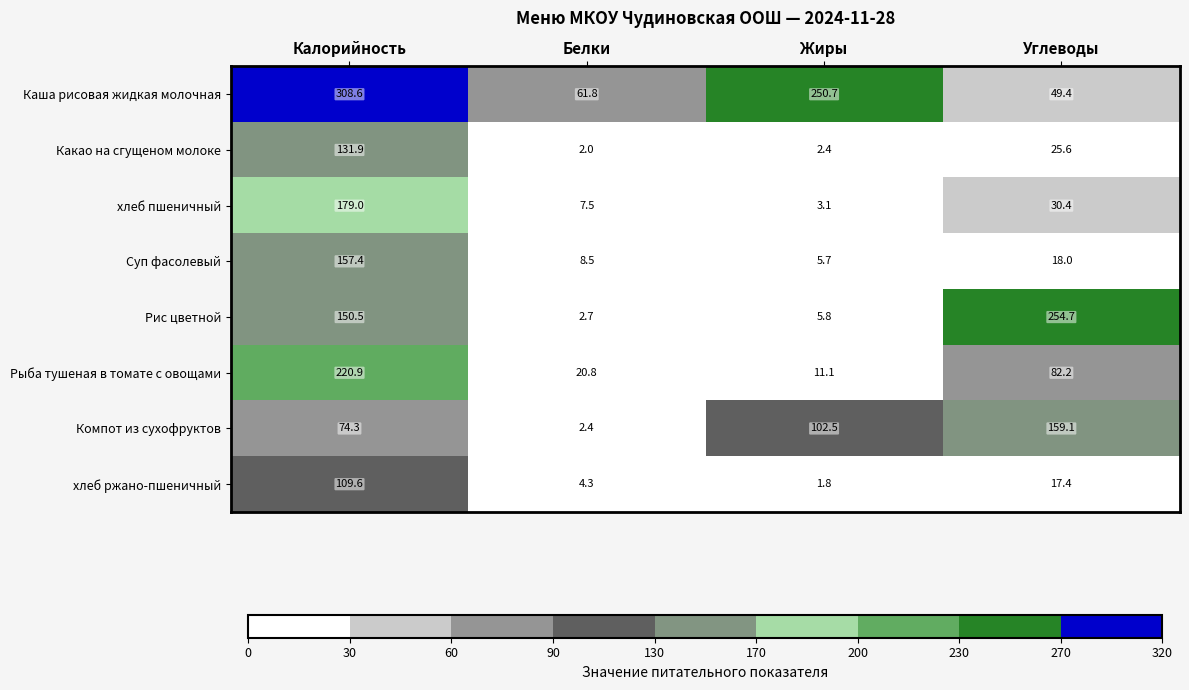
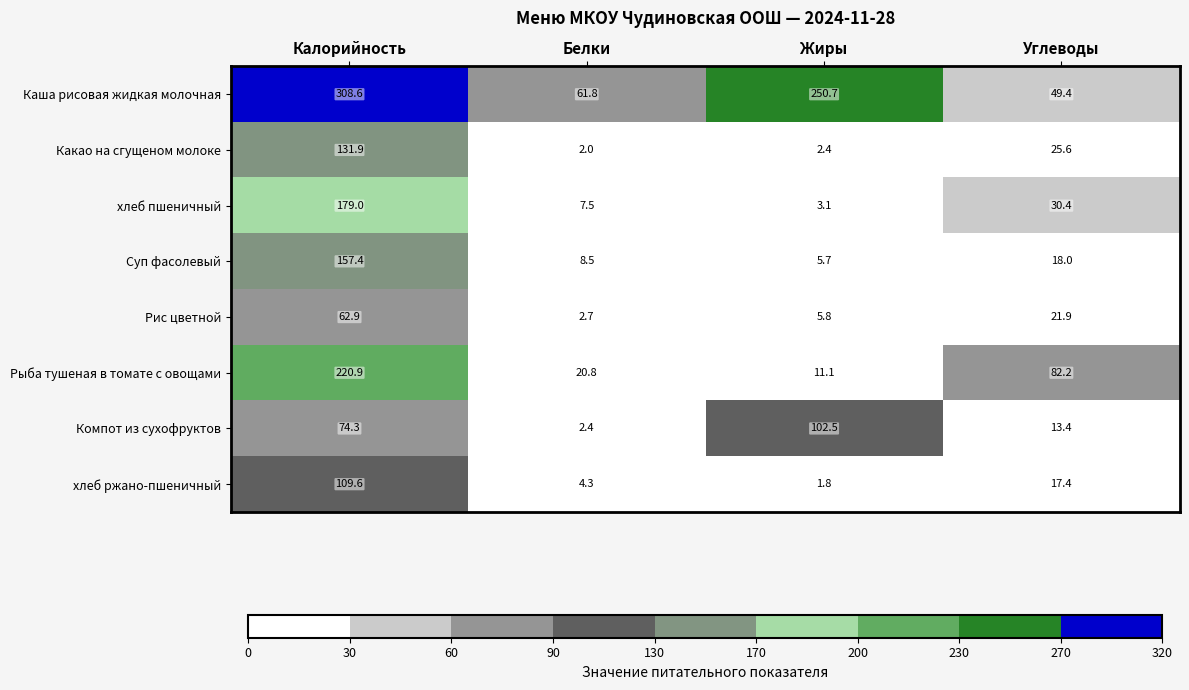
  {
    "Рис цветной": {
-     "Калорийность": 150.5,
-     "Углеводы": 254.7
+     "Калорийность": 62.9,
+     "Углеводы": 21.9
    },
    "Компот из сухофруктов": {
-     "Углеводы": 159.1
+     "Углеводы": 13.4
    }
  }
